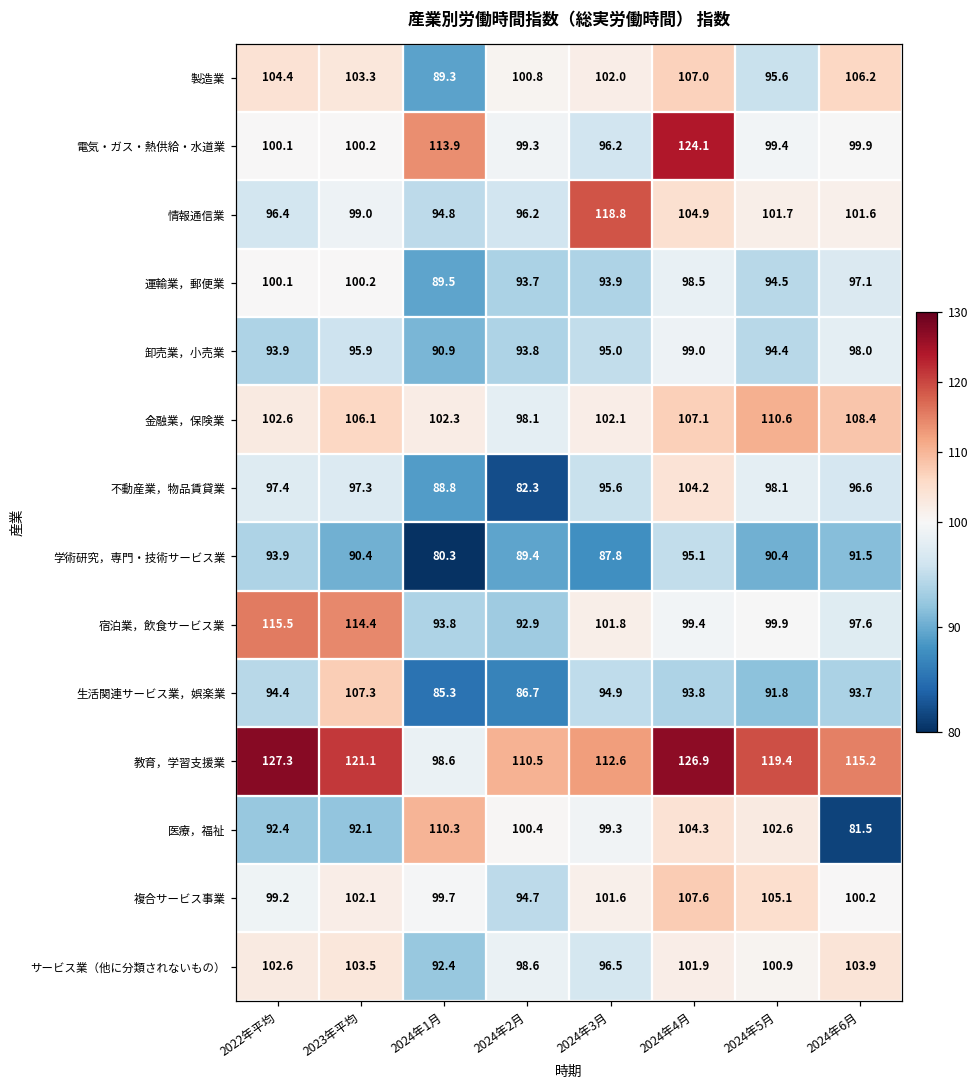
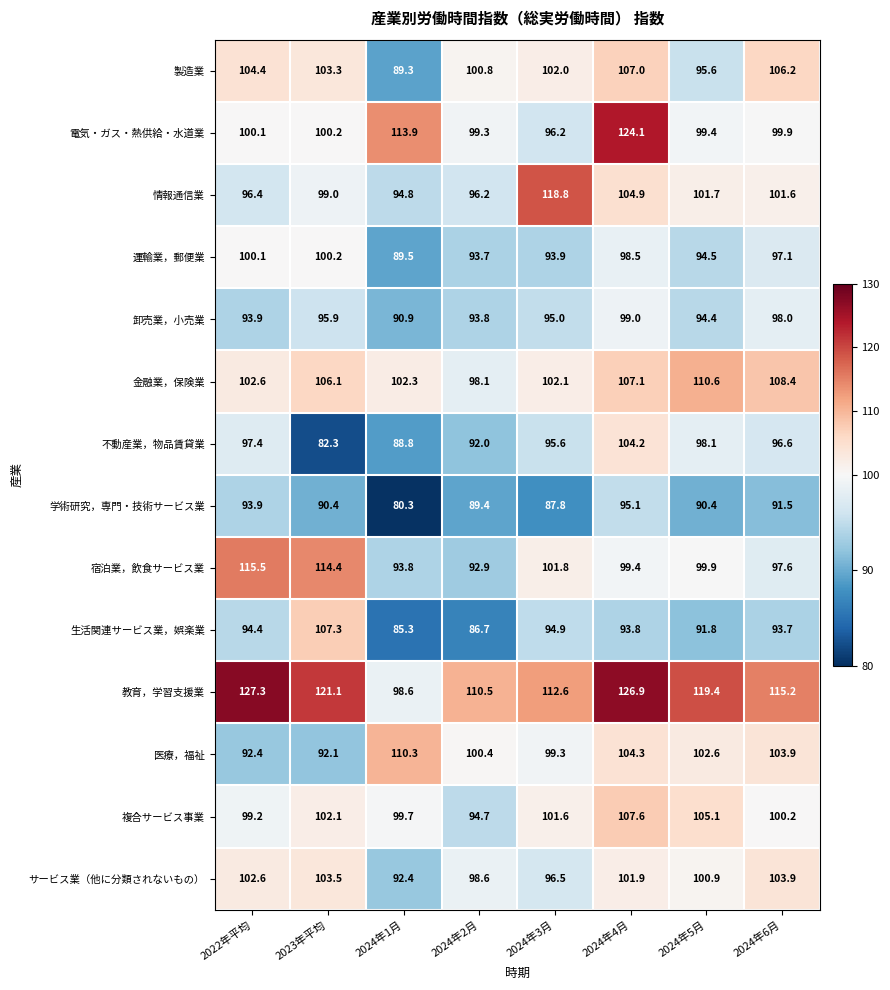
  {
    "製造業": {
      "2022年平均": 104.4,
      "2023年平均": 103.3,
      "2024年1月": 89.3,
      "2024年2月": 100.8,
      "2024年3月": 102.0,
      "2024年4月": 107.0,
      "2024年5月": 95.6,
      "2024年6月": 106.2
    },
    "電気・ガス・熱供給・水道業": {
      "2022年平均": 100.1,
      "2023年平均": 100.2,
      "2024年1月": 113.9,
      "2024年2月": 99.3,
      "2024年3月": 96.2,
      "2024年4月": 124.1,
      "2024年5月": 99.4,
      "2024年6月": 99.9
    },
    "情報通信業": {
      "2022年平均": 96.4,
      "2023年平均": 99.0,
      "2024年1月": 94.8,
      "2024年2月": 96.2,
      "2024年3月": 118.8,
      "2024年4月": 104.9,
      "2024年5月": 101.7,
      "2024年6月": 101.6
    },
    "運輸業，郵便業": {
      "2022年平均": 100.1,
      "2023年平均": 100.2,
      "2024年1月": 89.5,
      "2024年2月": 93.7,
      "2024年3月": 93.9,
      "2024年4月": 98.5,
      "2024年5月": 94.5,
      "2024年6月": 97.1
    },
    "卸売業，小売業": {
      "2022年平均": 93.9,
      "2023年平均": 95.9,
      "2024年1月": 90.9,
      "2024年2月": 93.8,
      "2024年3月": 95.0,
      "2024年4月": 99.0,
      "2024年5月": 94.4,
      "2024年6月": 98.0
    },
    "金融業，保険業": {
      "2022年平均": 102.6,
      "2023年平均": 106.1,
      "2024年1月": 102.3,
      "2024年2月": 98.1,
      "2024年3月": 102.1,
      "2024年4月": 107.1,
      "2024年5月": 110.6,
      "2024年6月": 108.4
    },
    "不動産業，物品賃貸業": {
      "2022年平均": 97.4,
-     "2023年平均": 97.3,
+     "2023年平均": 82.3,
      "2024年1月": 88.8,
-     "2024年2月": 82.3,
+     "2024年2月": 92.0,
      "2024年3月": 95.6,
      "2024年4月": 104.2,
      "2024年5月": 98.1,
      "2024年6月": 96.6
    },
    "学術研究，専門・技術サービス業": {
      "2022年平均": 93.9,
      "2023年平均": 90.4,
      "2024年1月": 80.3,
      "2024年2月": 89.4,
      "2024年3月": 87.8,
      "2024年4月": 95.1,
      "2024年5月": 90.4,
      "2024年6月": 91.5
    },
    "宿泊業，飲食サービス業": {
      "2022年平均": 115.5,
      "2023年平均": 114.4,
      "2024年1月": 93.8,
      "2024年2月": 92.9,
      "2024年3月": 101.8,
      "2024年4月": 99.4,
      "2024年5月": 99.9,
      "2024年6月": 97.6
    },
    "生活関連サービス業，娯楽業": {
      "2022年平均": 94.4,
      "2023年平均": 107.3,
      "2024年1月": 85.3,
      "2024年2月": 86.7,
      "2024年3月": 94.9,
      "2024年4月": 93.8,
      "2024年5月": 91.8,
      "2024年6月": 93.7
    },
    "教育，学習支援業": {
      "2022年平均": 127.3,
      "2023年平均": 121.1,
      "2024年1月": 98.6,
      "2024年2月": 110.5,
      "2024年3月": 112.6,
      "2024年4月": 126.9,
      "2024年5月": 119.4,
      "2024年6月": 115.2
    },
    "医療，福祉": {
      "2022年平均": 92.4,
      "2023年平均": 92.1,
      "2024年1月": 110.3,
      "2024年2月": 100.4,
      "2024年3月": 99.3,
      "2024年4月": 104.3,
      "2024年5月": 102.6,
-     "2024年6月": 81.5
+     "2024年6月": 103.9
    },
    "複合サービス事業": {
      "2022年平均": 99.2,
      "2023年平均": 102.1,
      "2024年1月": 99.7,
      "2024年2月": 94.7,
      "2024年3月": 101.6,
      "2024年4月": 107.6,
      "2024年5月": 105.1,
      "2024年6月": 100.2
    },
    "サービス業（他に分類されないもの）": {
      "2022年平均": 102.6,
      "2023年平均": 103.5,
      "2024年1月": 92.4,
      "2024年2月": 98.6,
      "2024年3月": 96.5,
      "2024年4月": 101.9,
      "2024年5月": 100.9,
      "2024年6月": 103.9
    }
  }
